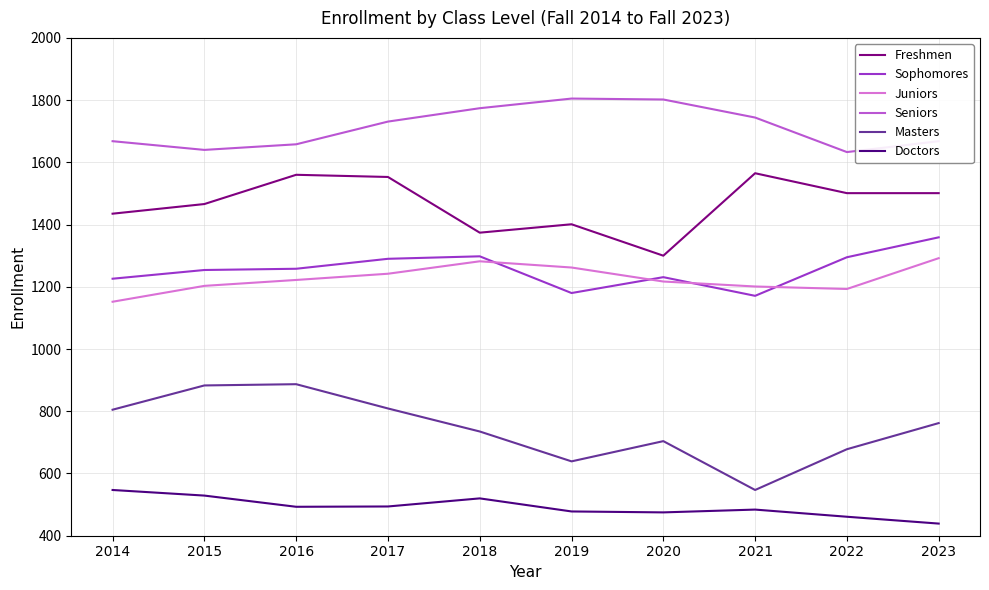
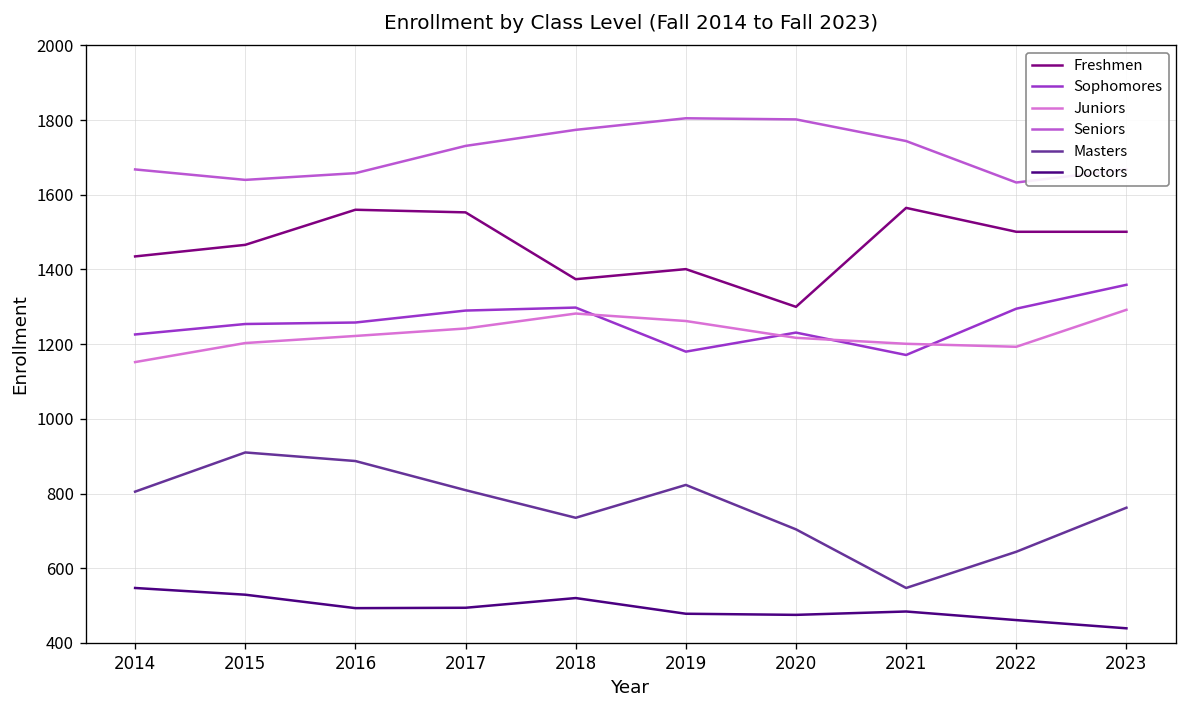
  {
    "Masters": {
      "2014": 810,
-     "2015": 880,
+     "2015": 910,
      "2016": 890,
      "2017": 810,
      "2018": 740,
-     "2019": 640,
+     "2019": 820,
      "2020": 700,
      "2021": 550,
-     "2022": 680,
+     "2022": 640,
      "2023": 760
    }
  }
